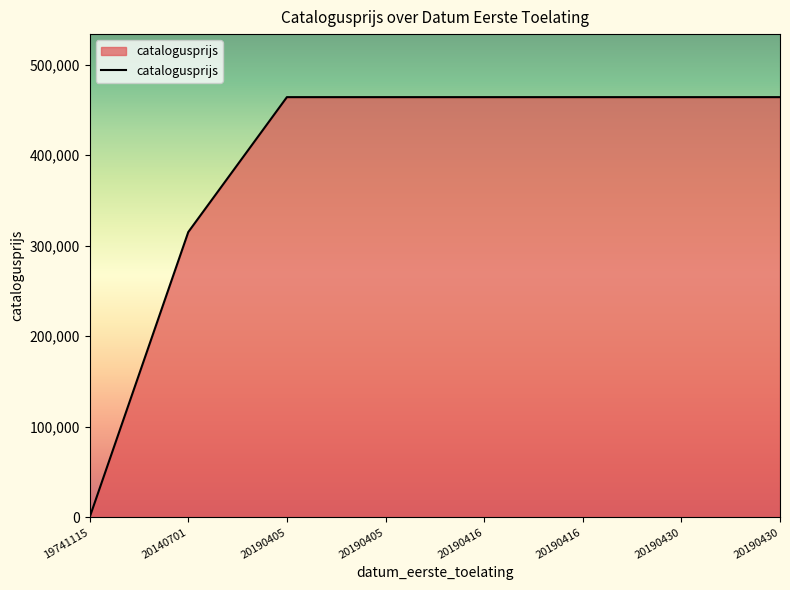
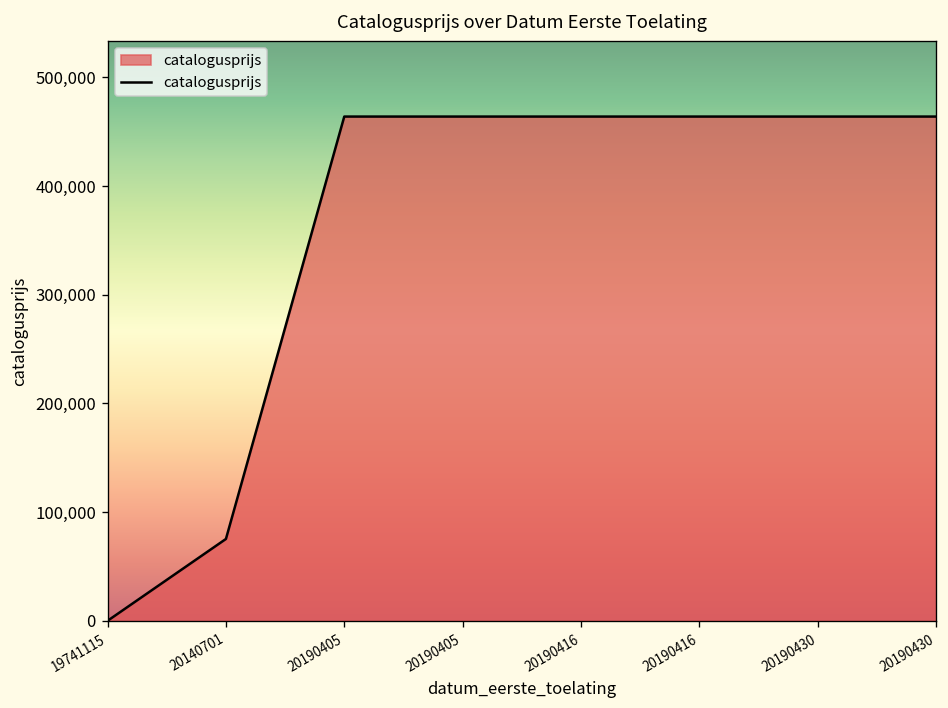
  {
    "19741115": "0",
-   "20140701": "320,000"
+   "20140701": "80,000"
  }
